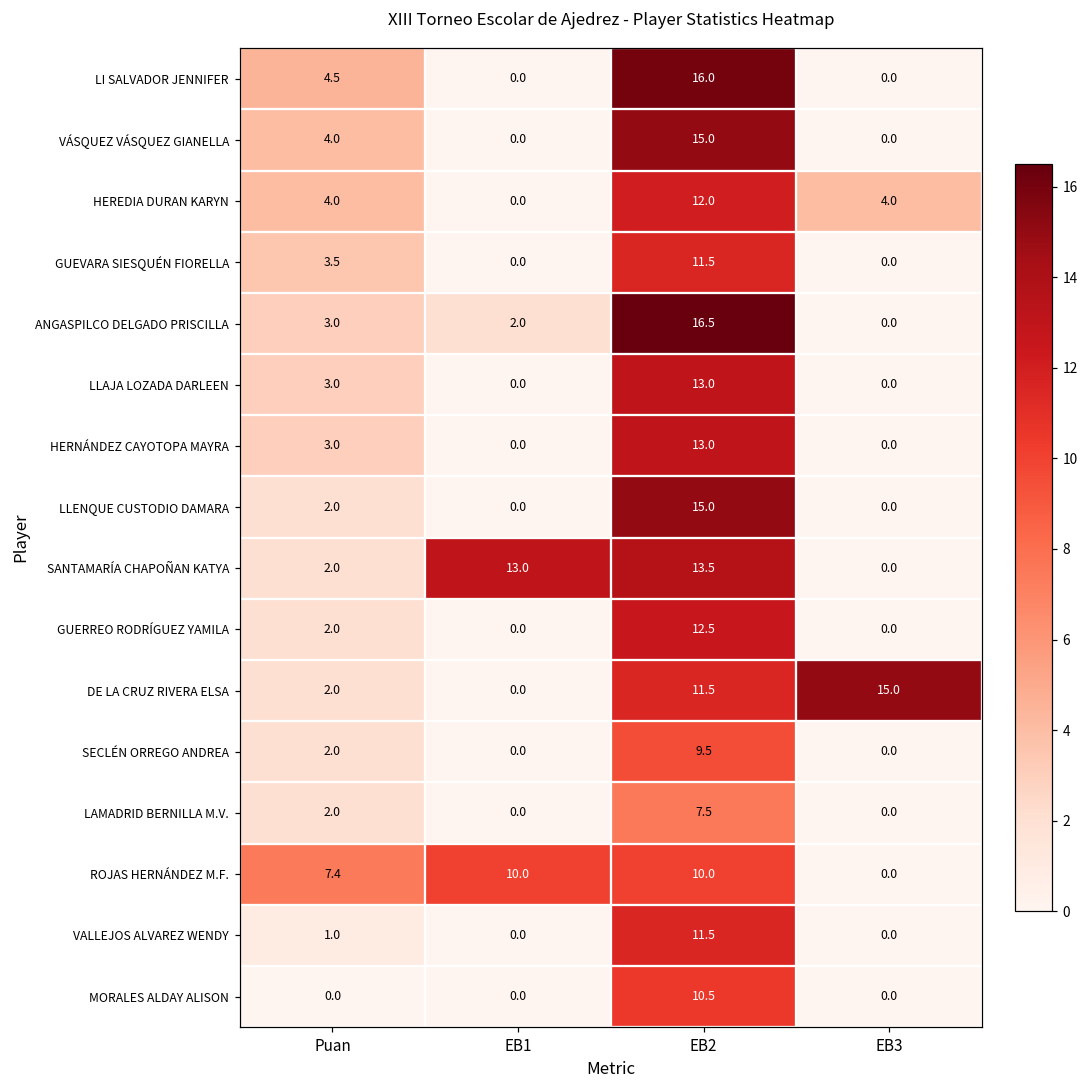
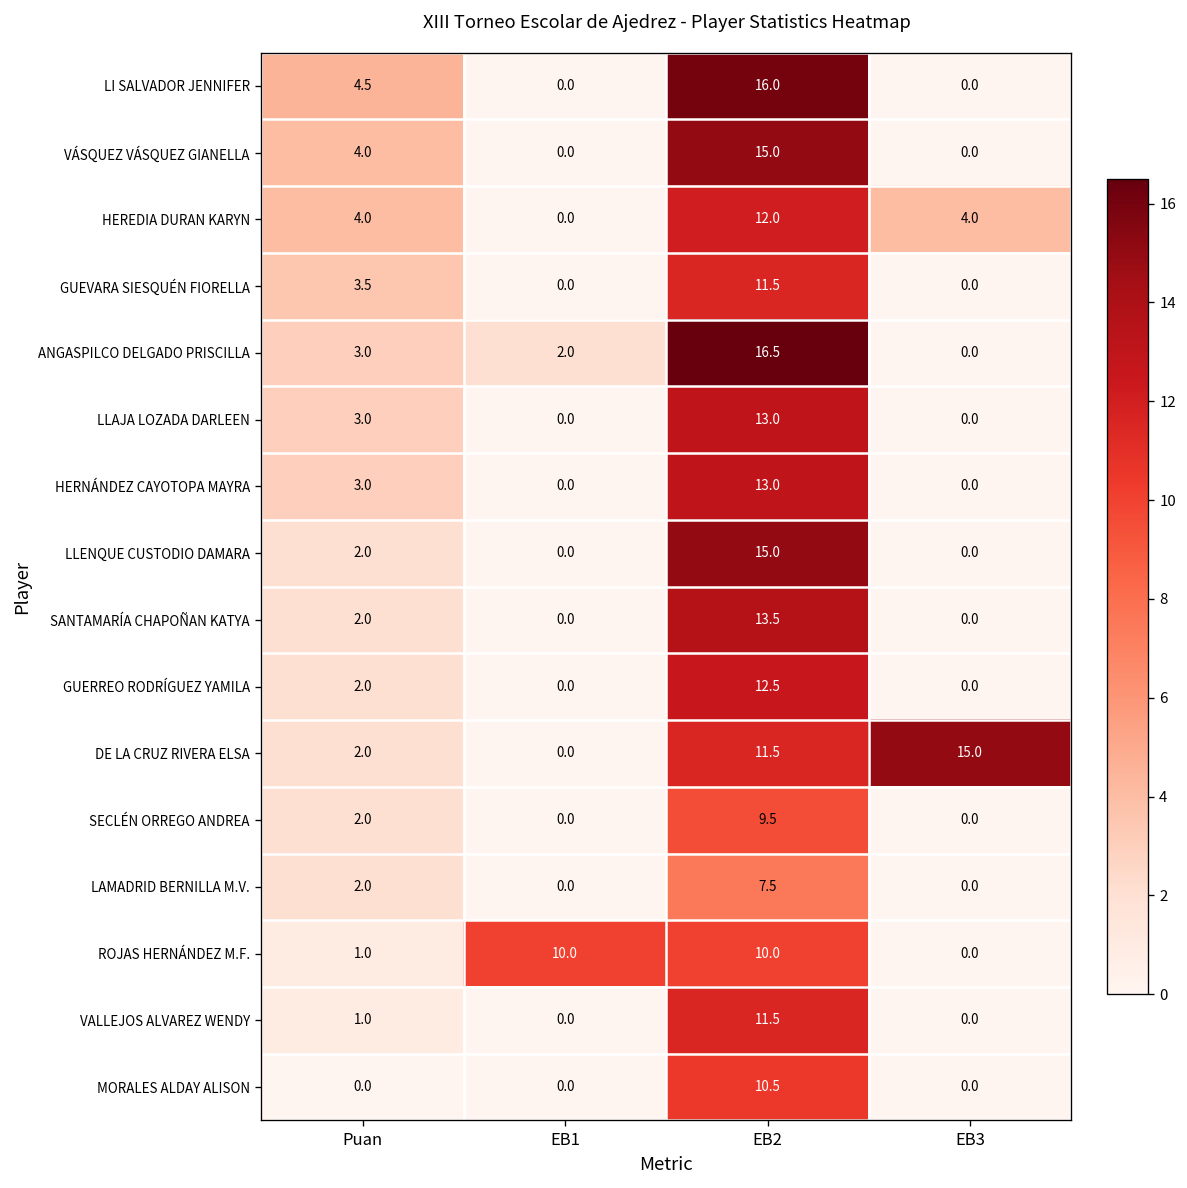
  {
    "LI SALVADOR JENNIFER": {
      "Puan": 4.5,
      "EB1": 0.0,
      "EB2": 16.0,
      "EB3": 0.0
    },
    "VÁSQUEZ VÁSQUEZ GIANELLA": {
      "Puan": 4.0,
      "EB1": 0.0,
      "EB2": 15.0,
      "EB3": 0.0
    },
    "HEREDIA DURAN KARYN": {
      "Puan": 4.0,
      "EB1": 0.0,
      "EB2": 12.0,
      "EB3": 4.0
    },
    "GUEVARA SIESQUÉN FIORELLA": {
      "Puan": 3.5,
      "EB1": 0.0,
      "EB2": 11.5,
      "EB3": 0.0
    },
    "ANGASPILCO DELGADO PRISCILLA": {
      "Puan": 3.0,
      "EB1": 2.0,
      "EB2": 16.5,
      "EB3": 0.0
    },
    "LLAJA LOZADA DARLEEN": {
      "Puan": 3.0,
      "EB1": 0.0,
      "EB2": 13.0,
      "EB3": 0.0
    },
    "HERNÁNDEZ CAYOTOPA MAYRA": {
      "Puan": 3.0,
      "EB1": 0.0,
      "EB2": 13.0,
      "EB3": 0.0
    },
    "LLENQUE CUSTODIO DAMARA": {
      "Puan": 2.0,
      "EB1": 0.0,
      "EB2": 15.0,
      "EB3": 0.0
    },
    "SANTAMARÍA CHAPOÑAN KATYA": {
      "Puan": 2.0,
-     "EB1": 13.0,
+     "EB1": 0.0,
      "EB2": 13.5,
      "EB3": 0.0
    },
    "GUERREO RODRÍGUEZ YAMILA": {
      "Puan": 2.0,
      "EB1": 0.0,
      "EB2": 12.5,
      "EB3": 0.0
    },
    "DE LA CRUZ RIVERA ELSA": {
      "Puan": 2.0,
      "EB1": 0.0,
      "EB2": 11.5,
      "EB3": 15.0
    },
    "SECLÉN ORREGO ANDREA": {
      "Puan": 2.0,
      "EB1": 0.0,
      "EB2": 9.5,
      "EB3": 0.0
    },
    "LAMADRID BERNILLA M.V.": {
      "Puan": 2.0,
      "EB1": 0.0,
      "EB2": 7.5,
      "EB3": 0.0
    },
    "ROJAS HERNÁNDEZ M.F.": {
-     "Puan": 7.4,
+     "Puan": 1.0,
      "EB1": 10.0,
      "EB2": 10.0,
      "EB3": 0.0
    },
    "VALLEJOS ALVAREZ WENDY": {
      "Puan": 1.0,
      "EB1": 0.0,
      "EB2": 11.5,
      "EB3": 0.0
    },
    "MORALES ALDAY ALISON": {
      "Puan": 0.0,
      "EB1": 0.0,
      "EB2": 10.5,
      "EB3": 0.0
    }
  }
